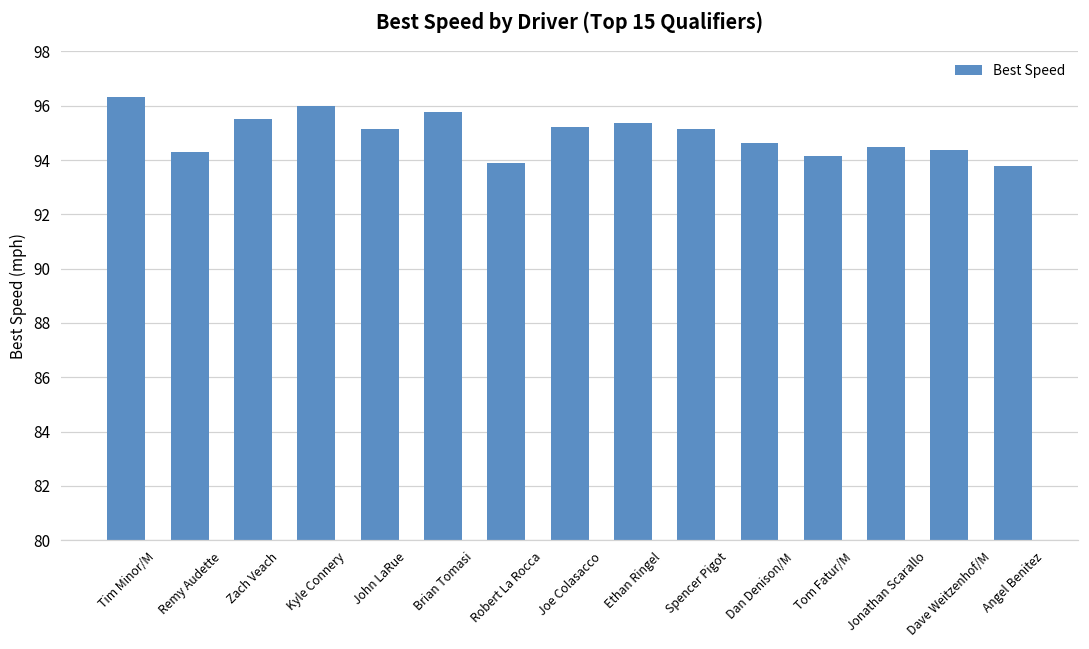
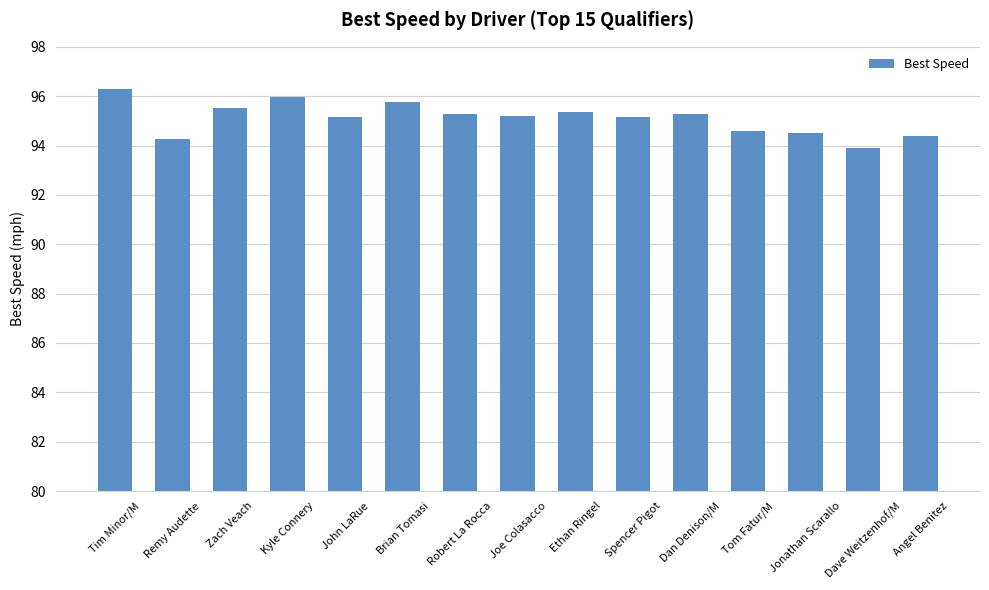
  {
    "Tim Minor/M": 96.3,
    "Remy Audette": 94.3,
    "Zach Veach": 95.5,
    "Kyle Connery": 96.0,
    "John LaRue": 95.2,
    "Brian Tomasi": 95.8,
-   "Robert La Rocca": 93.9,
+   "Robert La Rocca": 95.3,
    "Joe Colasacco": 95.2,
    "Ethan Ringel": 95.4,
    "Spencer Pigot": 95.1,
-   "Dan Denison/M": 94.6,
-   "Tom Fatur/M": 94.2,
+   "Dan Denison/M": 95.3,
+   "Tom Fatur/M": 94.6,
    "Jonathan Scarallo": 94.5,
-   "Dave Weitzenhof/M": 94.4,
-   "Angel Benitez": 93.8
+   "Dave Weitzenhof/M": 93.9,
+   "Angel Benitez": 94.4
  }
